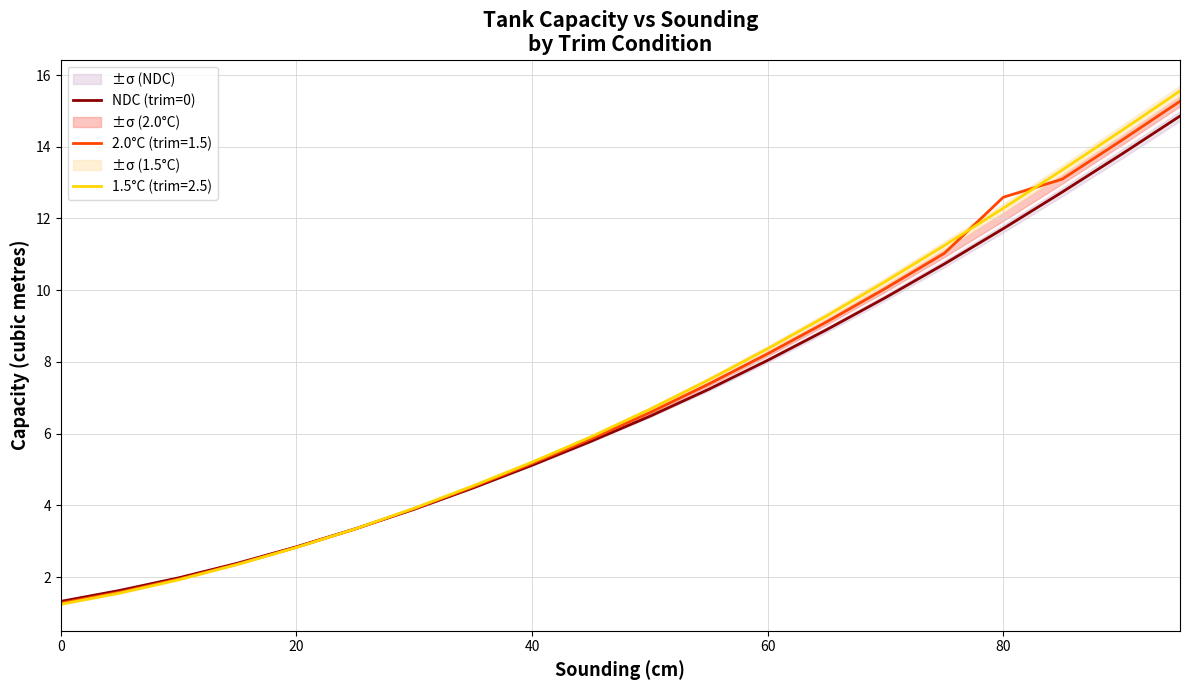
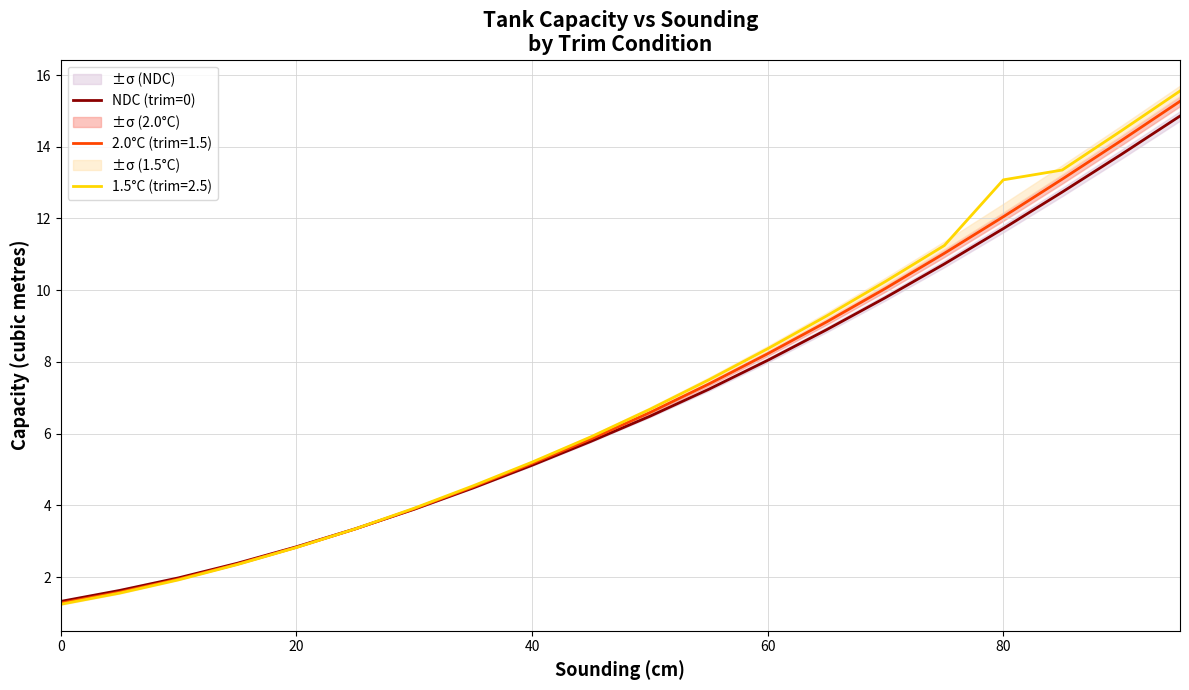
  {
    "NDC (trim=0)": {
      "80": 11.7
    },
    "2.0°C (trim=1.5)": {
-     "80": 12.6
+     "80": 12.0
    },
    "1.5°C (trim=2.5)": {
-     "80": 12.3
+     "80": 13.1
    }
  }
